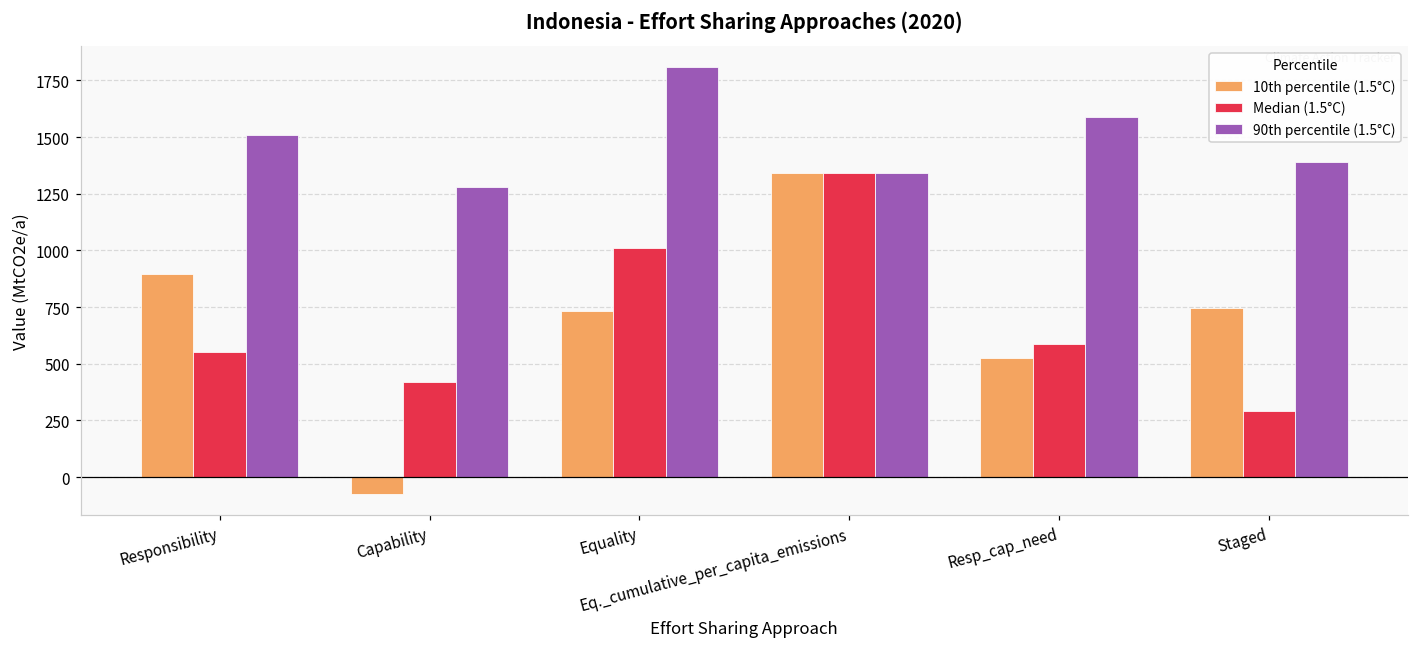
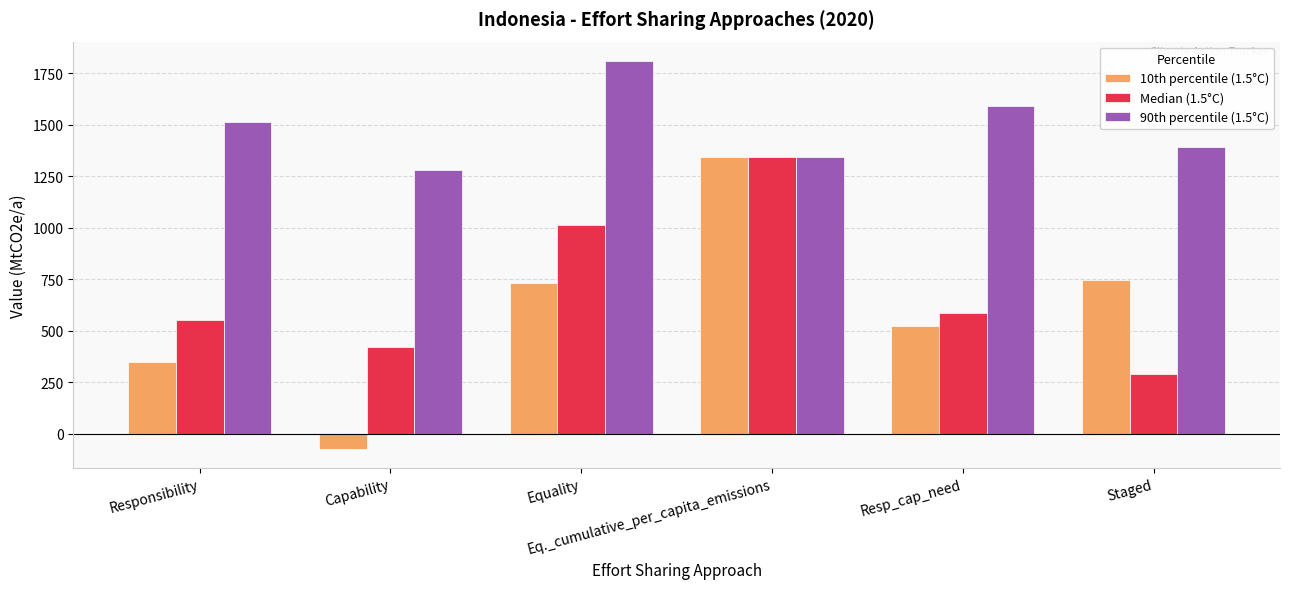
  {
    "10th percentile (1.5°C)": {
-     "Responsibility": 900,
+     "Responsibility": 350,
      "Capability": -70,
      "Equality": 730,
      "Eq._cumulative_per_capita_emissions": 1340,
      "Resp_cap_need": 520,
      "Staged": 750
    },
    "Median (1.5°C)": {
      "Responsibility": 550,
      "Capability": 420,
      "Equality": 1010,
      "Eq._cumulative_per_capita_emissions": 1340,
      "Resp_cap_need": 590,
      "Staged": 290
    },
    "90th percentile (1.5°C)": {
      "Responsibility": 1510,
      "Capability": 1280,
      "Equality": 1810,
      "Eq._cumulative_per_capita_emissions": 1340,
      "Resp_cap_need": 1590,
      "Staged": 1390
    }
  }
